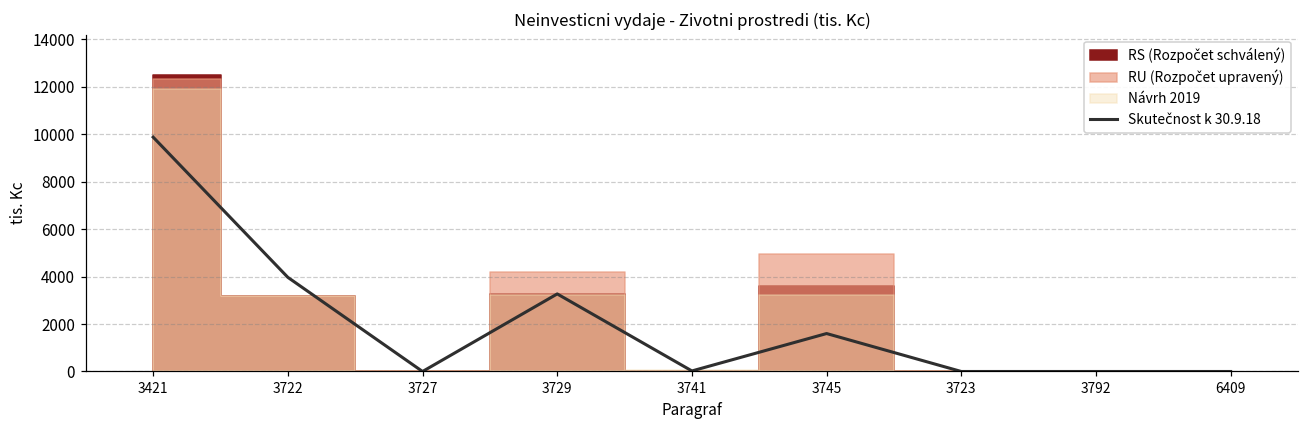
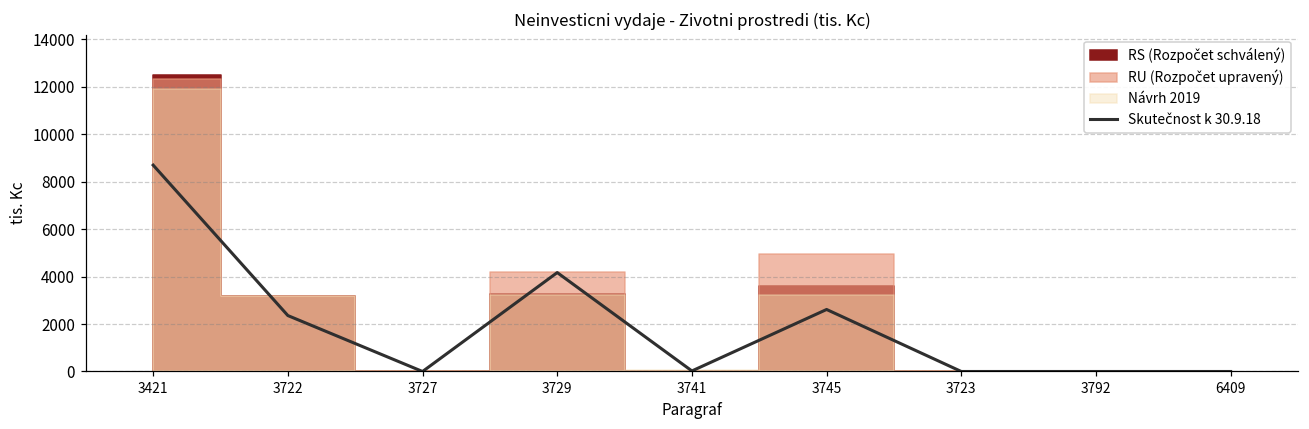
  {
    "Skutečnost k 30.9.18": {
-     "3421": 9900,
-     "3722": 4000,
+     "3421": 8700,
+     "3722": 2400,
      "3727": 0,
-     "3729": 3300,
+     "3729": 4200,
      "3741": 0,
-     "3745": 1600,
+     "3745": 2600,
      "3723": 0,
      "3792": 0
    }
  }
